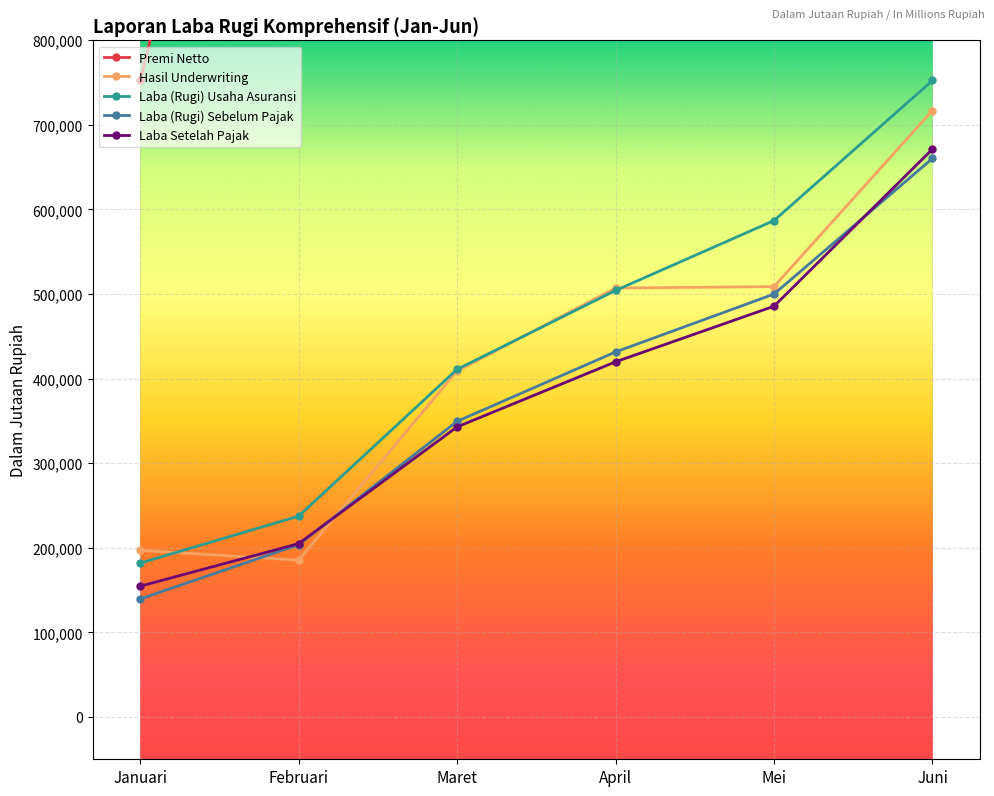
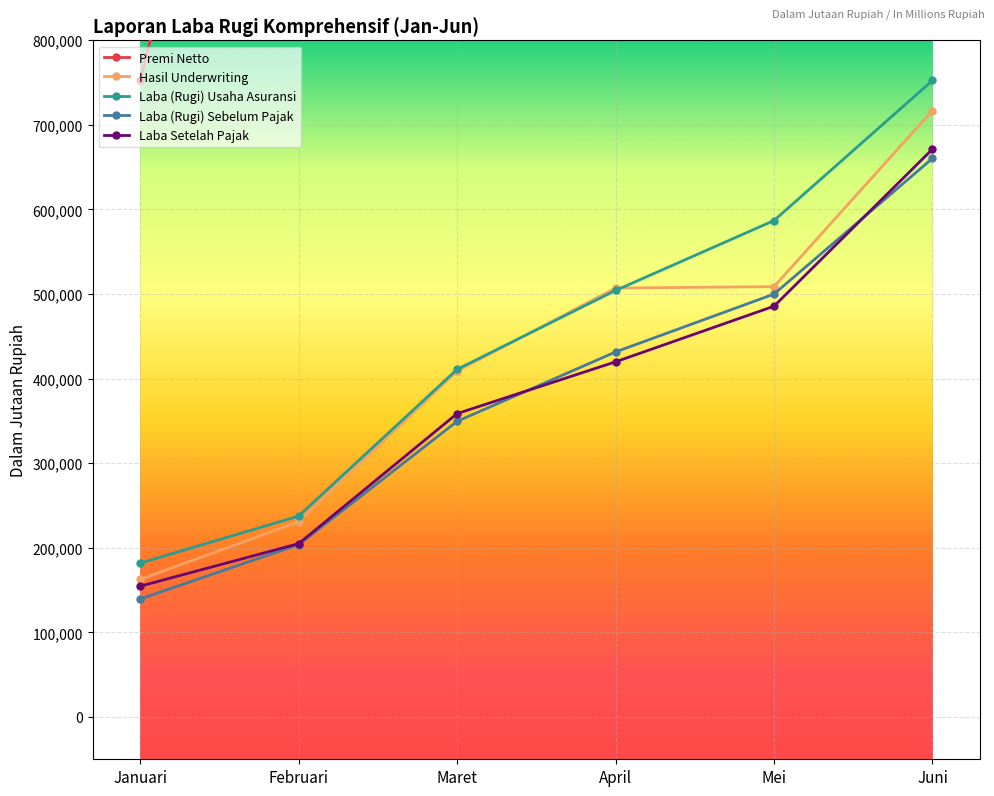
  {
    "Hasil Underwriting": {
-     "Januari": "200,000",
-     "Februari": "190,000",
+     "Januari": "160,000",
+     "Februari": "230,000",
      "Mei": "510,000",
      "Juni": "720,000"
    },
    "Laba Setelah Pajak": {
      "Januari": "150,000",
-     "Maret": "340,000",
+     "Maret": "360,000",
      "April": "420,000",
      "Mei": "490,000",
      "Juni": "670,000"
    }
  }
